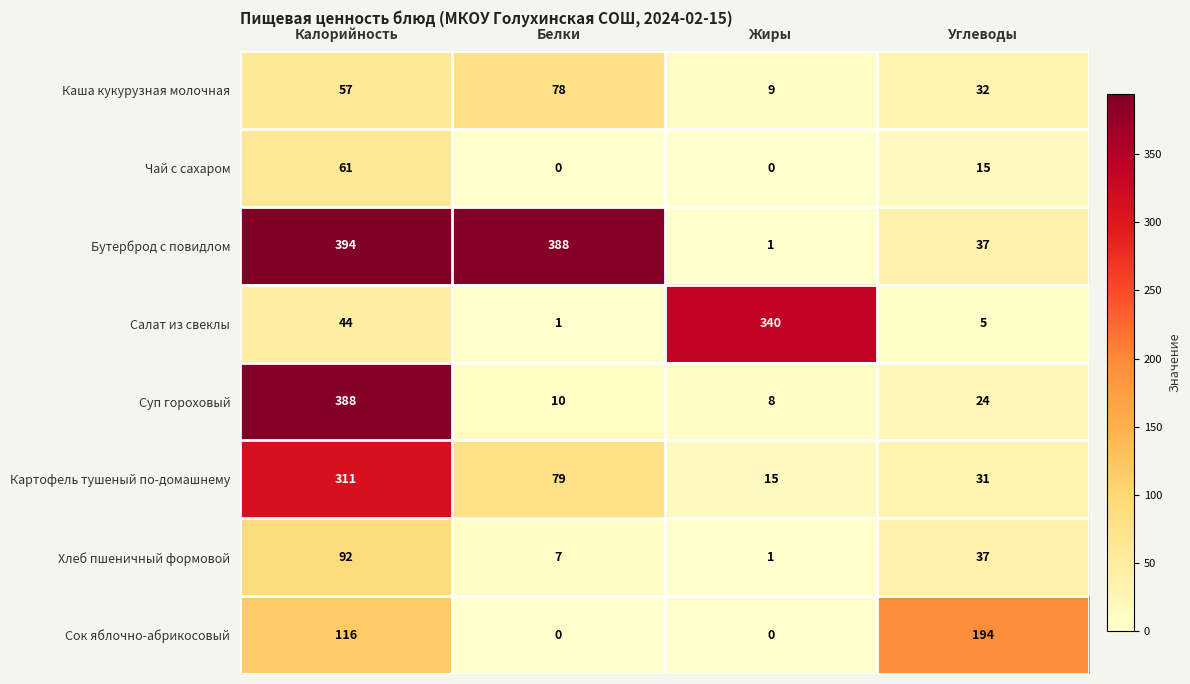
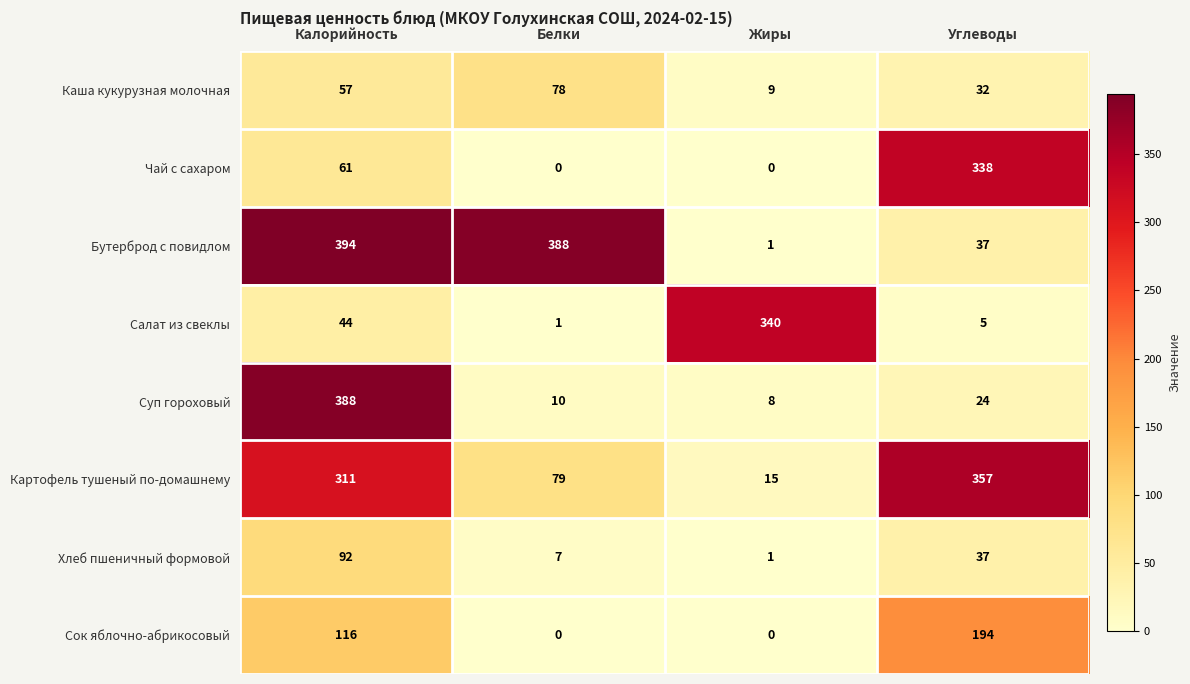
  {
    "Каша кукурузная молочная": {
      "Калорийность": 57,
      "Белки": 78,
      "Жиры": 9,
      "Углеводы": 32
    },
    "Чай с сахаром": {
      "Калорийность": 61,
      "Белки": 0,
      "Жиры": 0,
-     "Углеводы": 15
+     "Углеводы": 338
    },
    "Бутерброд с повидлом": {
      "Калорийность": 394,
      "Белки": 388,
      "Жиры": 1,
      "Углеводы": 37
    },
    "Салат из свеклы": {
      "Калорийность": 44,
      "Белки": 1,
      "Жиры": 340,
      "Углеводы": 5
    },
    "Суп гороховый": {
      "Калорийность": 388,
      "Белки": 10,
      "Жиры": 8,
      "Углеводы": 24
    },
    "Картофель тушеный по-домашнему": {
      "Калорийность": 311,
      "Белки": 79,
      "Жиры": 15,
-     "Углеводы": 31
+     "Углеводы": 357
    },
    "Хлеб пшеничный формовой": {
      "Калорийность": 92,
      "Белки": 7,
      "Жиры": 1,
      "Углеводы": 37
    },
    "Сок яблочно-абрикосовый": {
      "Калорийность": 116,
      "Белки": 0,
      "Жиры": 0,
      "Углеводы": 194
    }
  }
